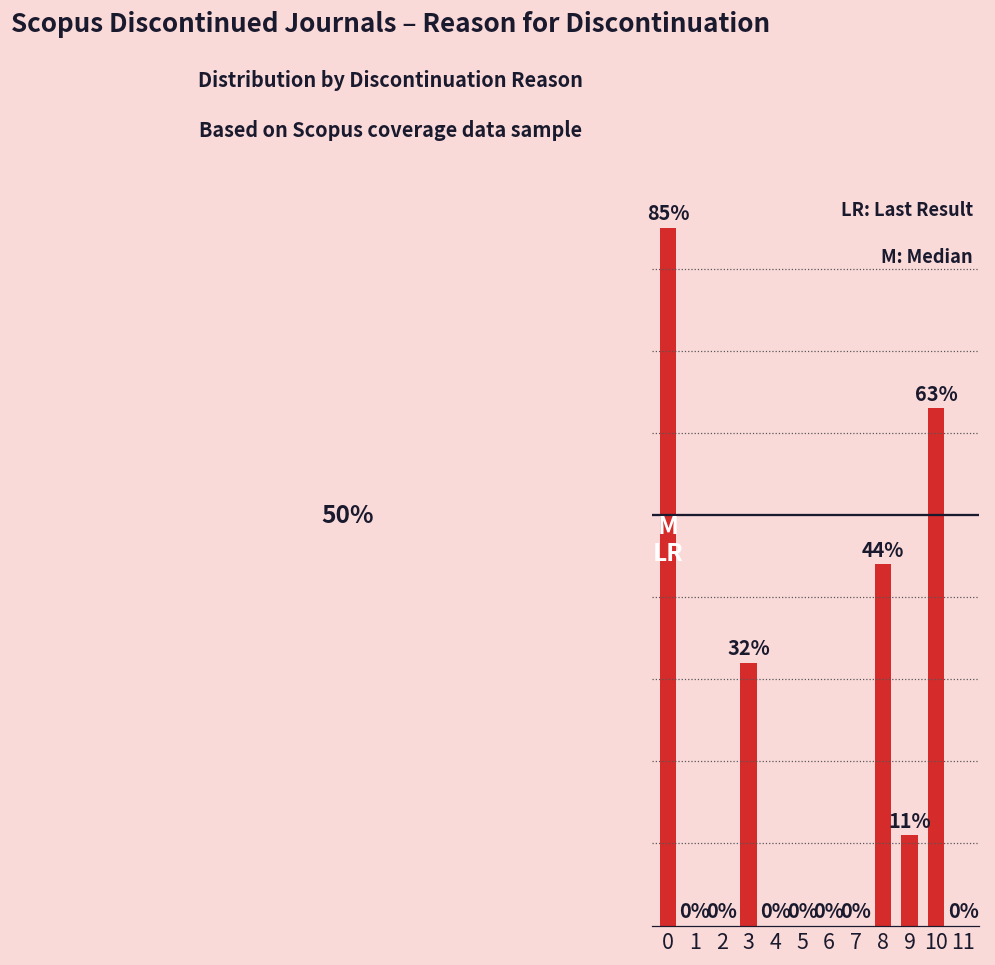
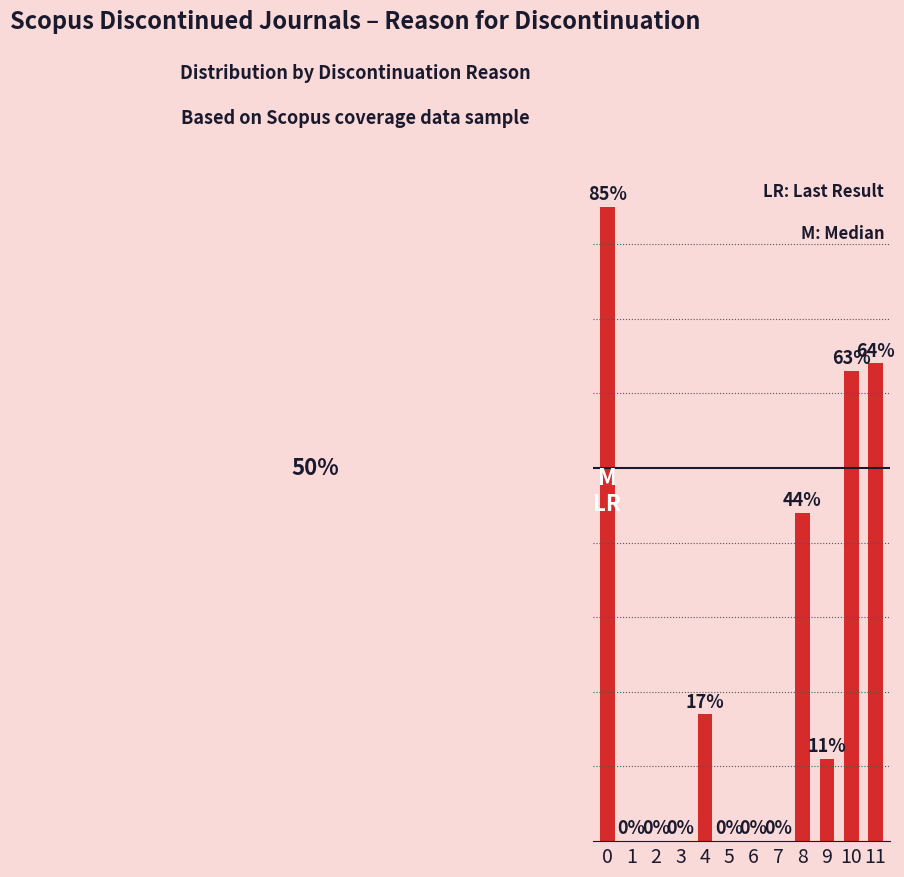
  {
    "0": "85%",
    "1": "0%",
    "2": "0%",
-   "3": "32%",
-   "4": "0%",
+   "3": "0%",
+   "4": "17%",
    "5": "0%",
    "6": "0%",
    "7": "0%",
    "8": "44%",
    "9": "11%",
-   "11": "0%"
+   "11": "64%"
  }
